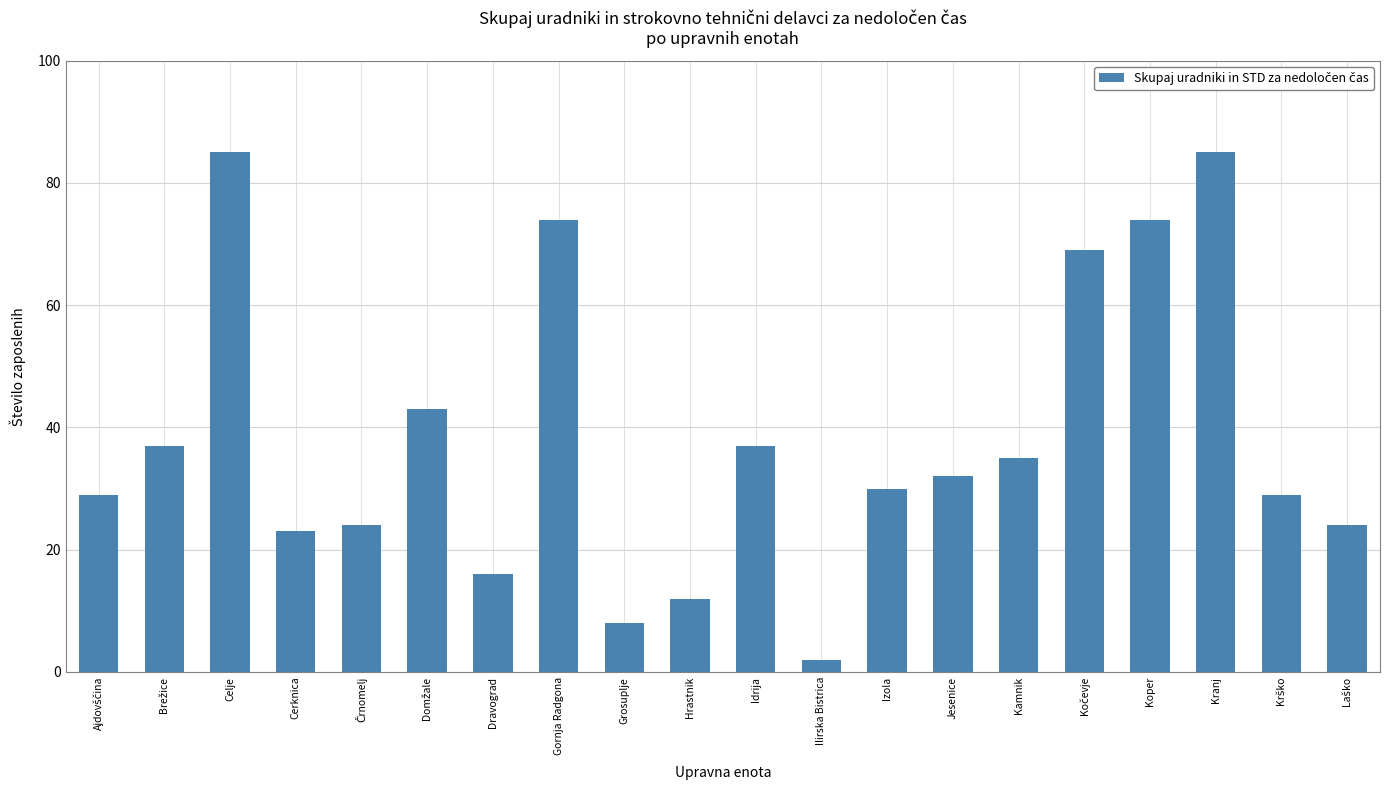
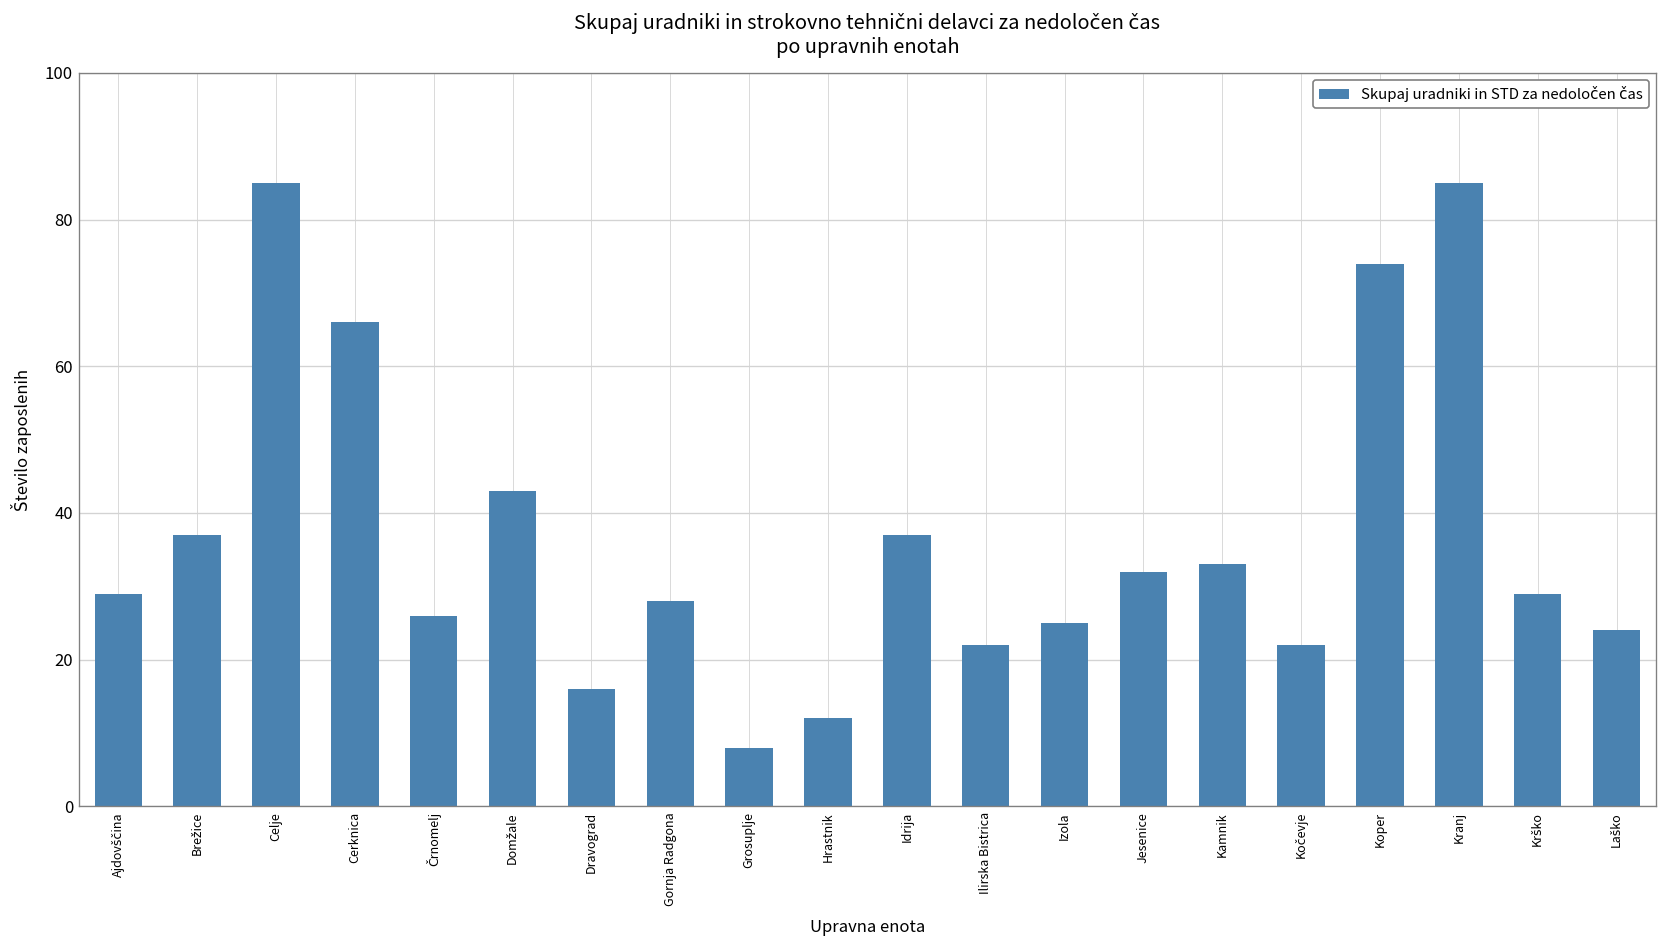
  {
    "Ajdovščina": 29,
    "Brežice": 37,
    "Celje": 85,
-   "Cerknica": 23,
-   "Črnomelj": 24,
+   "Cerknica": 66,
+   "Črnomelj": 26,
    "Domžale": 43,
    "Dravograd": 16,
-   "Gornja Radgona": 74,
+   "Gornja Radgona": 28,
    "Grosuplje": 8,
    "Hrastnik": 12,
    "Idrija": 37,
-   "Ilirska Bistrica": 2,
-   "Izola": 30,
+   "Ilirska Bistrica": 22,
+   "Izola": 25,
    "Jesenice": 32,
-   "Kamnik": 35,
-   "Kočevje": 69,
+   "Kamnik": 33,
+   "Kočevje": 22,
    "Koper": 74,
    "Kranj": 85,
    "Krško": 29,
    "Laško": 24
  }
